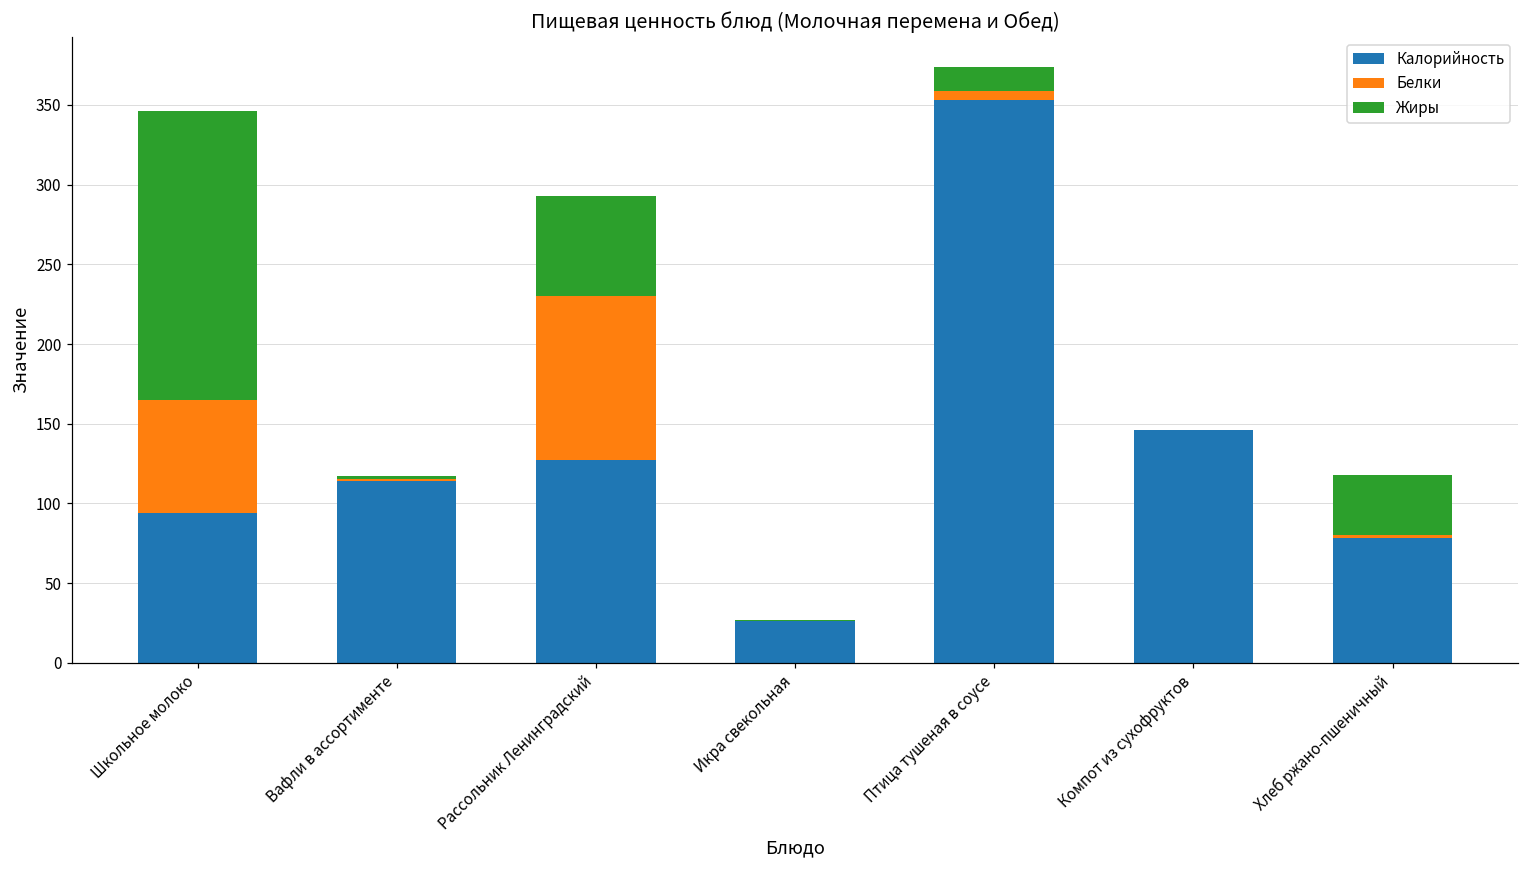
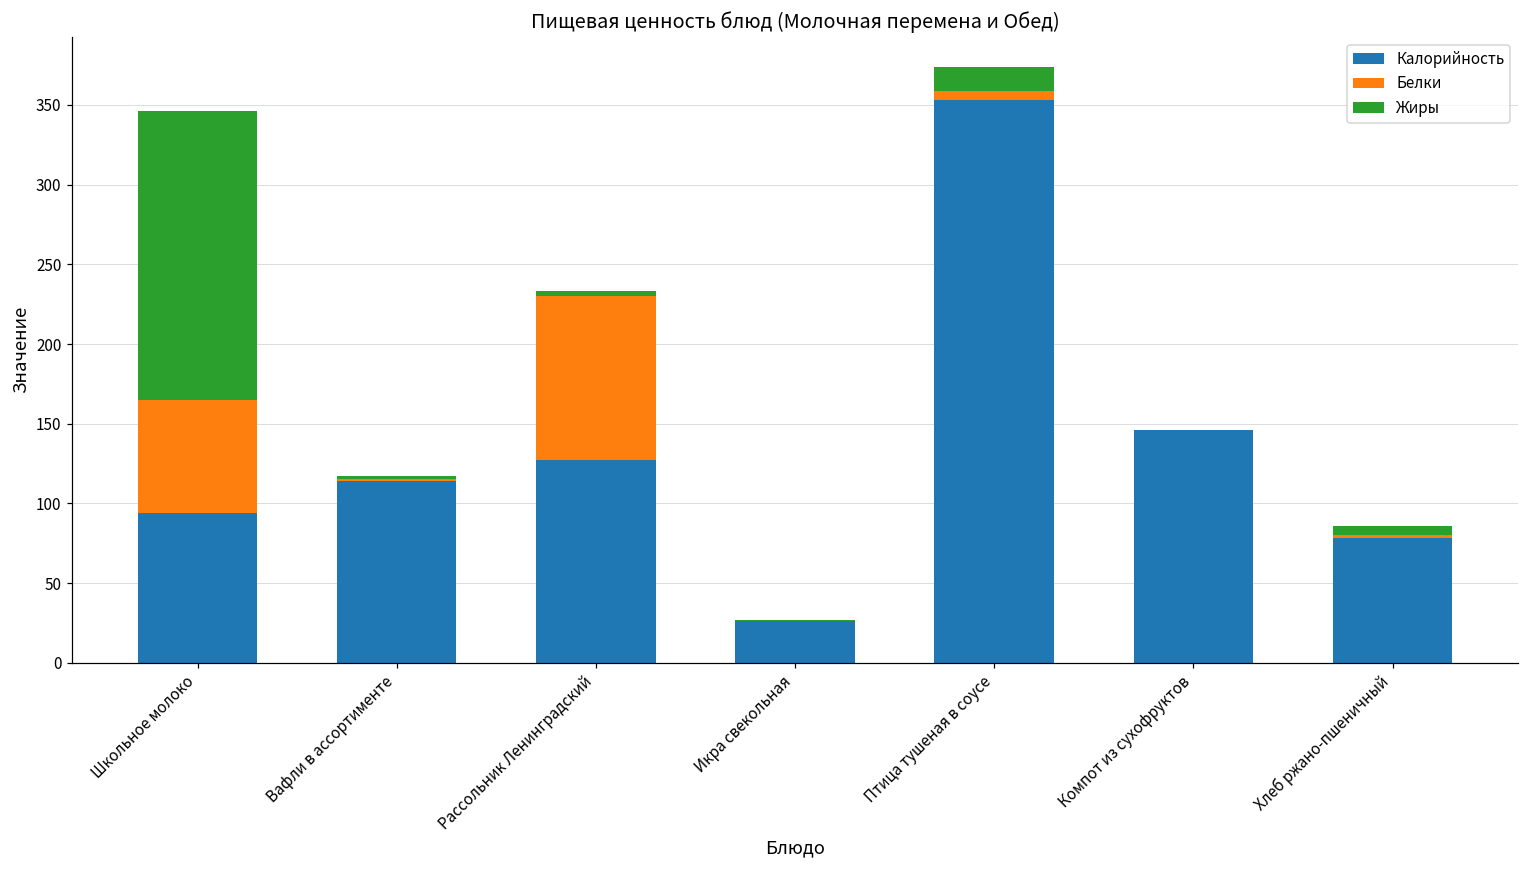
  {
    "Калорийность": {
      "Школьное молоко": 94,
      "Вафли в ассортименте": 114,
      "Рассольник Ленинградский": 127,
      "Икра свекольная": 26,
      "Птица тушеная в соусе": 353,
      "Компот из сухофруктов": 146,
      "Хлеб ржано-пшеничный": 78
    },
    "Белки": {
      "Школьное молоко": 71,
      "Рассольник Ленинградский": 103,
      "Икра свекольная": 0,
      "Птица тушеная в соусе": 6,
      "Компот из сухофруктов": 0,
      "Хлеб ржано-пшеничный": 2
    },
    "Жиры": {
      "Школьное молоко": 181,
      "Вафли в ассортименте": 2,
-     "Рассольник Ленинградский": 63,
+     "Рассольник Ленинградский": 3,
      "Птица тушеная в соусе": 15,
      "Компот из сухофруктов": 0,
-     "Хлеб ржано-пшеничный": 38
+     "Хлеб ржано-пшеничный": 6
    }
  }
